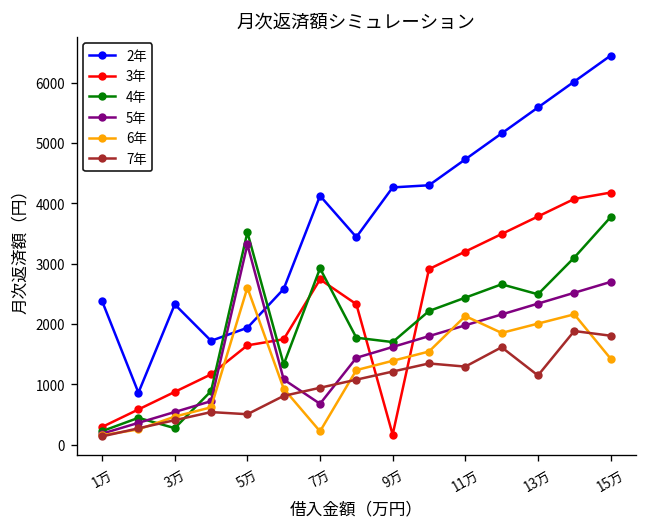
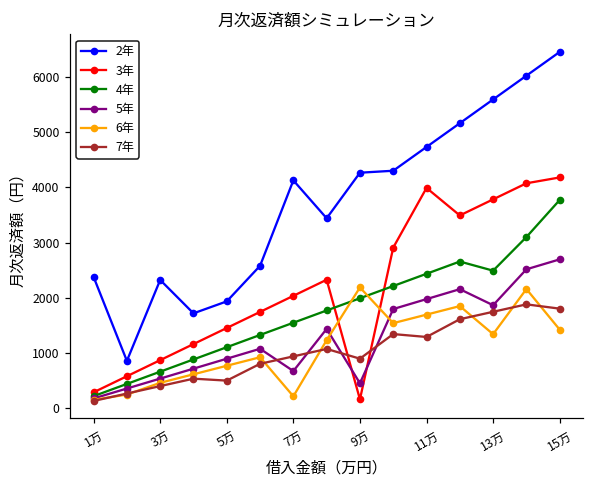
  {
    "2年": {
      "1万": 2400,
      "3万": 2300,
      "5万": 1900,
      "7万": 4100,
      "9万": 4300,
      "11万": 4700,
      "13万": 5600,
      "15万": 6400
    },
    "3年": {
      "1万": 300,
      "3万": 900,
-     "5万": 1600,
-     "7万": 2700,
+     "5万": 1500,
+     "7万": 2000,
      "9万": 200,
-     "11万": 3200,
+     "11万": 4000,
      "13万": 3800,
      "15万": 4200
    },
    "4年": {
-     "3万": 300,
-     "5万": 3500,
-     "7万": 2900,
-     "9万": 1700,
+     "3万": 700,
+     "5万": 1100,
+     "7万": 1500,
+     "9万": 2000,
      "11万": 2400,
      "13万": 2500,
      "15万": 3800
    },
    "5年": {
      "3万": 500,
-     "5万": 3300,
+     "5万": 900,
      "7万": 700,
-     "9万": 1600,
+     "9万": 500,
      "11万": 2000,
-     "13万": 2300,
+     "13万": 1900,
      "15万": 2700
    },
    "6年": {
      "3万": 500,
-     "5万": 2600,
+     "5万": 800,
      "7万": 200,
-     "9万": 1400,
-     "11万": 2100,
-     "13万": 2000,
+     "9万": 2200,
+     "11万": 1700,
+     "13万": 1300,
      "15万": 1400
    },
    "7年": {
      "3万": 400,
      "5万": 500,
      "7万": 900,
-     "9万": 1200,
+     "9万": 900,
      "11万": 1300,
-     "13万": 1100,
+     "13万": 1700,
      "15万": 1800
    }
  }
